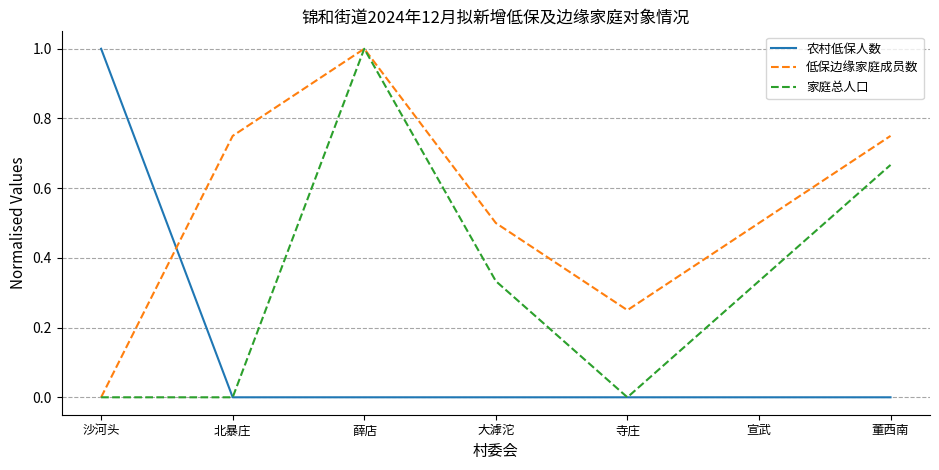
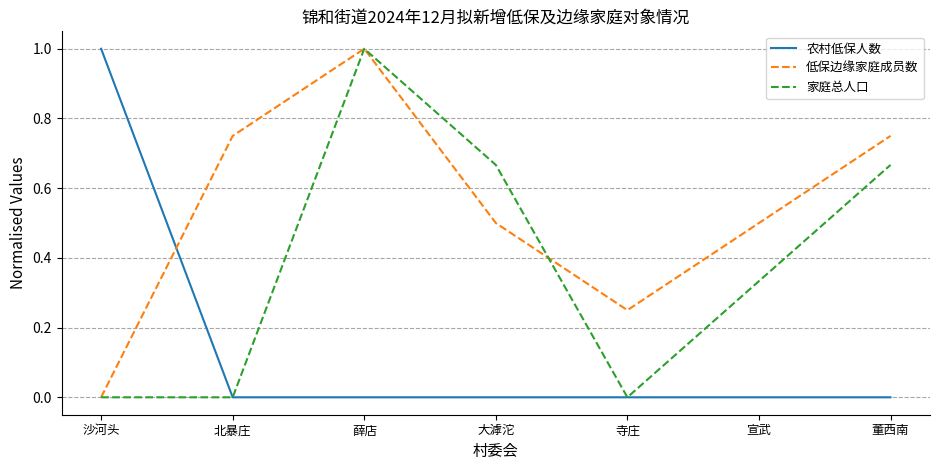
  {
    "农村低保人数": {
      "沙河头": 1.00,
      "薛店": 0.00,
      "大滹沱": 0.00,
      "宣武": 0.00,
      "董西南": 0.00
    },
    "低保边缘家庭成员数": {
      "北暴庄": 0.75,
      "大滹沱": 0.50,
      "寺庄": 0.25,
      "宣武": 0.50,
      "董西南": 0.75
    },
    "家庭总人口": {
-     "大滹沱": 0.33,
+     "大滹沱": 0.67,
      "宣武": 0.33,
      "董西南": 0.67
    }
  }
